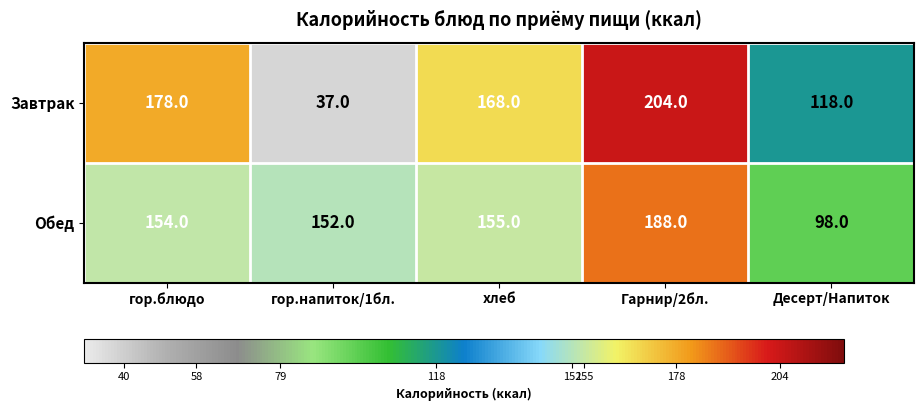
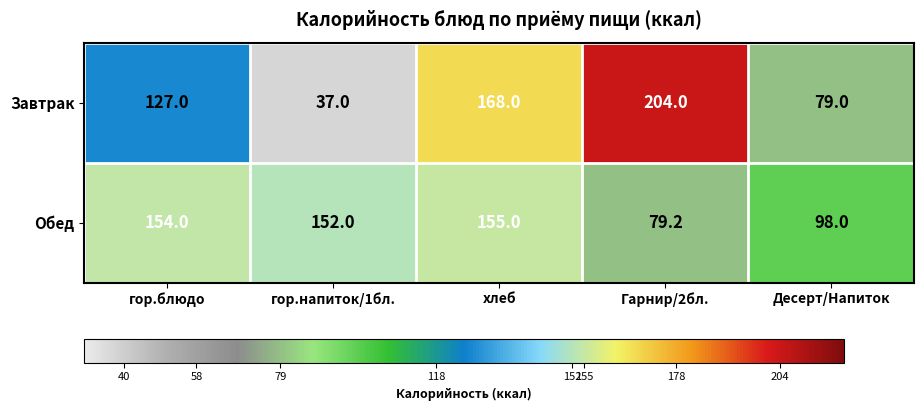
  {
    "Завтрак": {
-     "гор.блюдо": 178.0,
+     "гор.блюдо": 127.0,
      "гор.напиток/1бл.": 37.0,
      "хлеб": 168.0,
      "Гарнир/2бл.": 204.0,
-     "Десерт/Напиток": 118.0
+     "Десерт/Напиток": 79.0
    },
    "Обед": {
      "гор.блюдо": 154.0,
      "гор.напиток/1бл.": 152.0,
      "хлеб": 155.0,
-     "Гарнир/2бл.": 188.0,
+     "Гарнир/2бл.": 79.2,
      "Десерт/Напиток": 98.0
    }
  }
